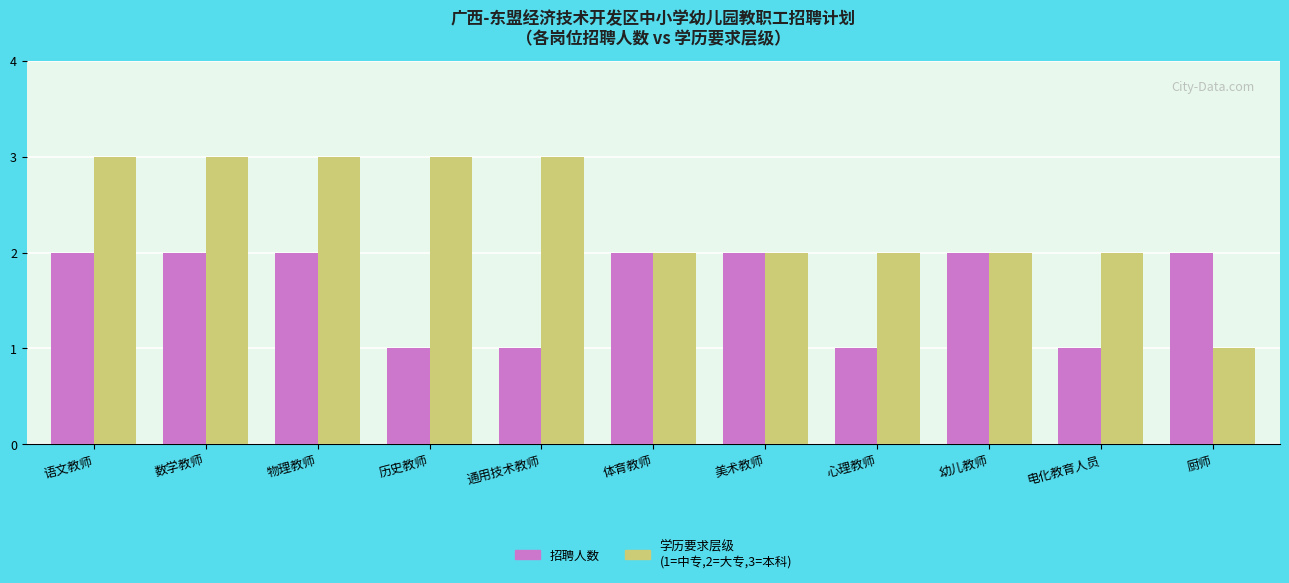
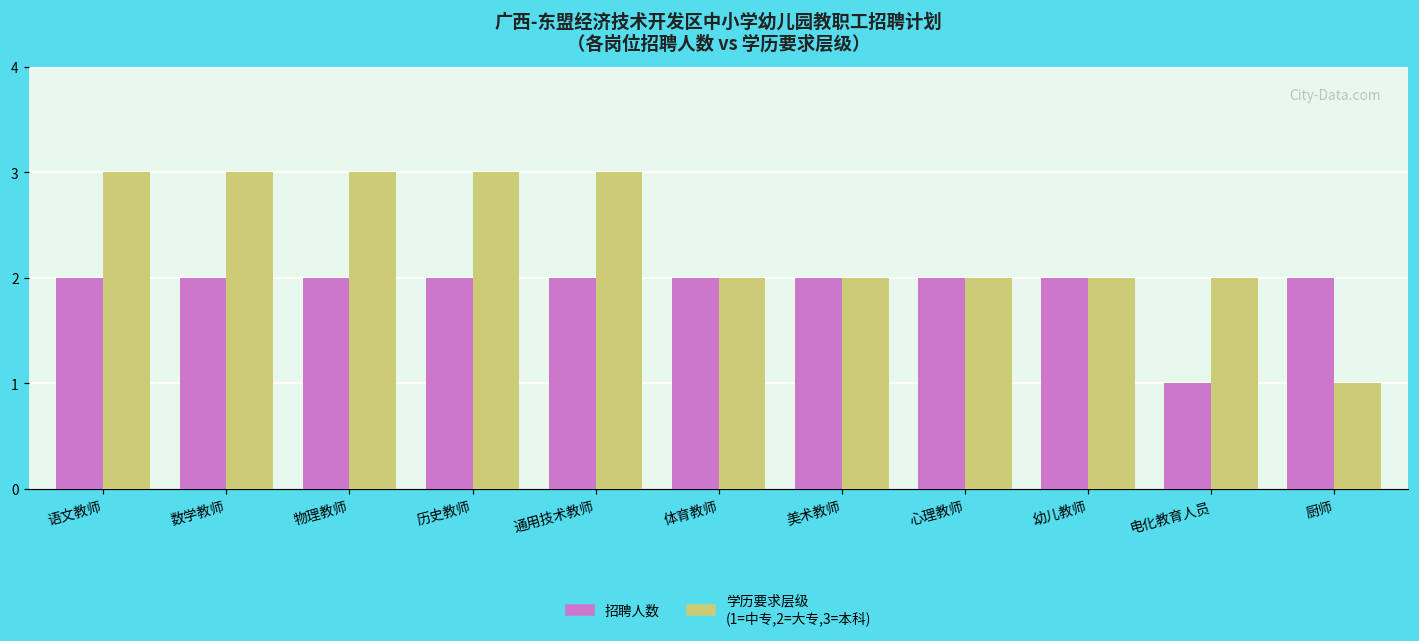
  {
    "招聘人数": {
      "语文教师": 2,
      "数学教师": 2,
      "物理教师": 2,
-     "历史教师": 1,
-     "通用技术教师": 1,
+     "历史教师": 2,
+     "通用技术教师": 2,
      "体育教师": 2,
      "美术教师": 2,
-     "心理教师": 1,
+     "心理教师": 2,
      "幼儿教师": 2,
      "电化教育人员": 1,
      "厨师": 2
    }
  }
